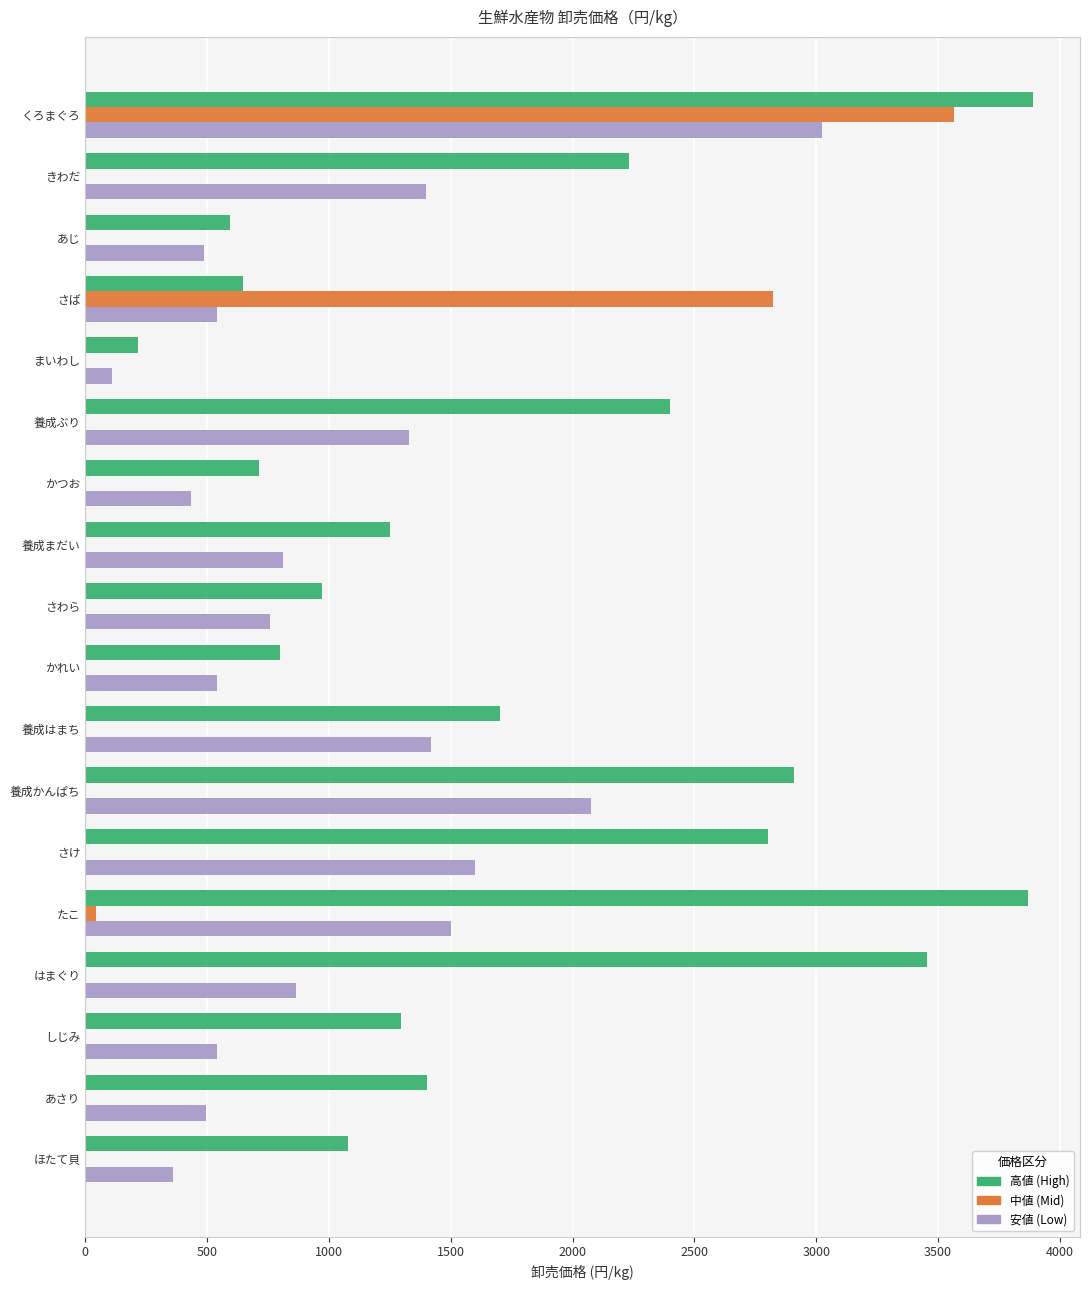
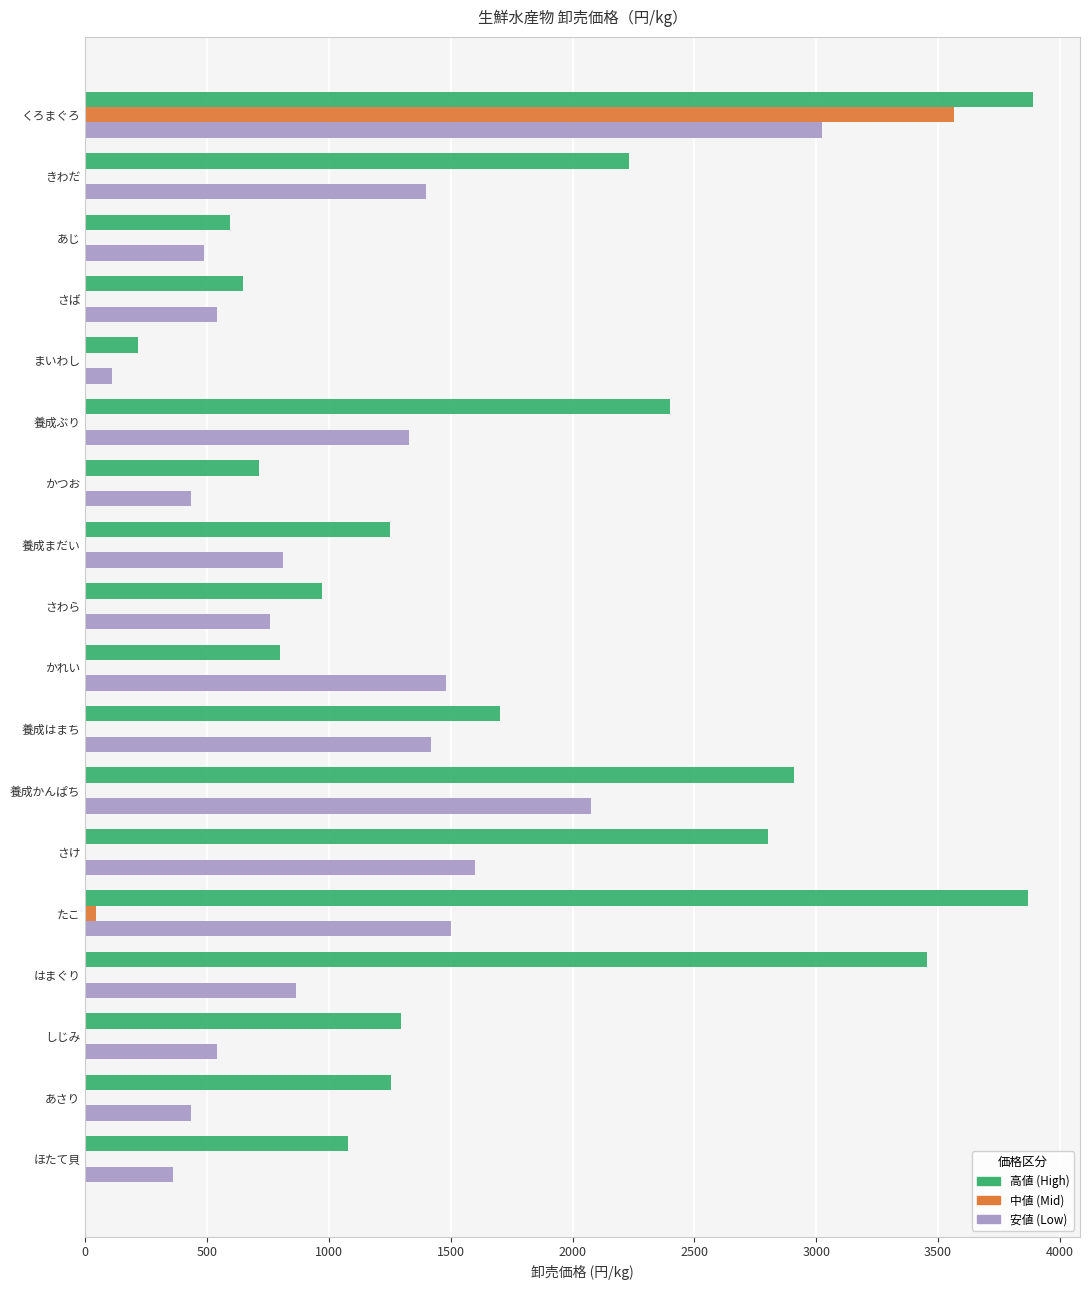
  {
    "高値 (High)": {
      "くろまぐろ": 3890,
      "きわだ": 2230,
      "あじ": 590,
      "さば": 650,
      "まいわし": 220,
      "養成ぶり": 2400,
      "かつお": 710,
      "養成まだい": 1250,
      "さわら": 970,
      "かれい": 800,
      "養成はまち": 1700,
      "養成かんぱち": 2910,
      "さけ": 2800,
      "たこ": 3870,
      "はまぐり": 3460,
      "しじみ": 1300,
-     "あさり": 1400,
+     "あさり": 1250,
      "ほたて貝": 1080
    },
    "中値 (Mid)": {
      "くろまぐろ": 3560,
      "きわだ": 0,
      "あじ": 0,
-     "さば": 2820,
+     "さば": 0,
      "まいわし": 0,
      "養成ぶり": 0,
      "かつお": 0,
      "養成まだい": 0,
      "さわら": 0,
      "かれい": 0,
      "養成はまち": 0,
      "養成かんぱち": 0,
      "さけ": 0,
      "たこ": 40,
      "はまぐり": 0,
      "しじみ": 0,
      "あさり": 0,
      "ほたて貝": 0
    },
    "安値 (Low)": {
      "くろまぐろ": 3020,
      "きわだ": 1400,
      "あじ": 490,
      "さば": 540,
      "まいわし": 110,
      "養成ぶり": 1330,
      "かつお": 430,
      "養成まだい": 810,
      "さわら": 760,
-     "かれい": 540,
+     "かれい": 1480,
      "養成はまち": 1420,
      "養成かんぱち": 2080,
      "さけ": 1600,
      "たこ": 1500,
      "はまぐり": 860,
      "しじみ": 540,
-     "あさり": 500,
+     "あさり": 430,
      "ほたて貝": 360
    }
  }
